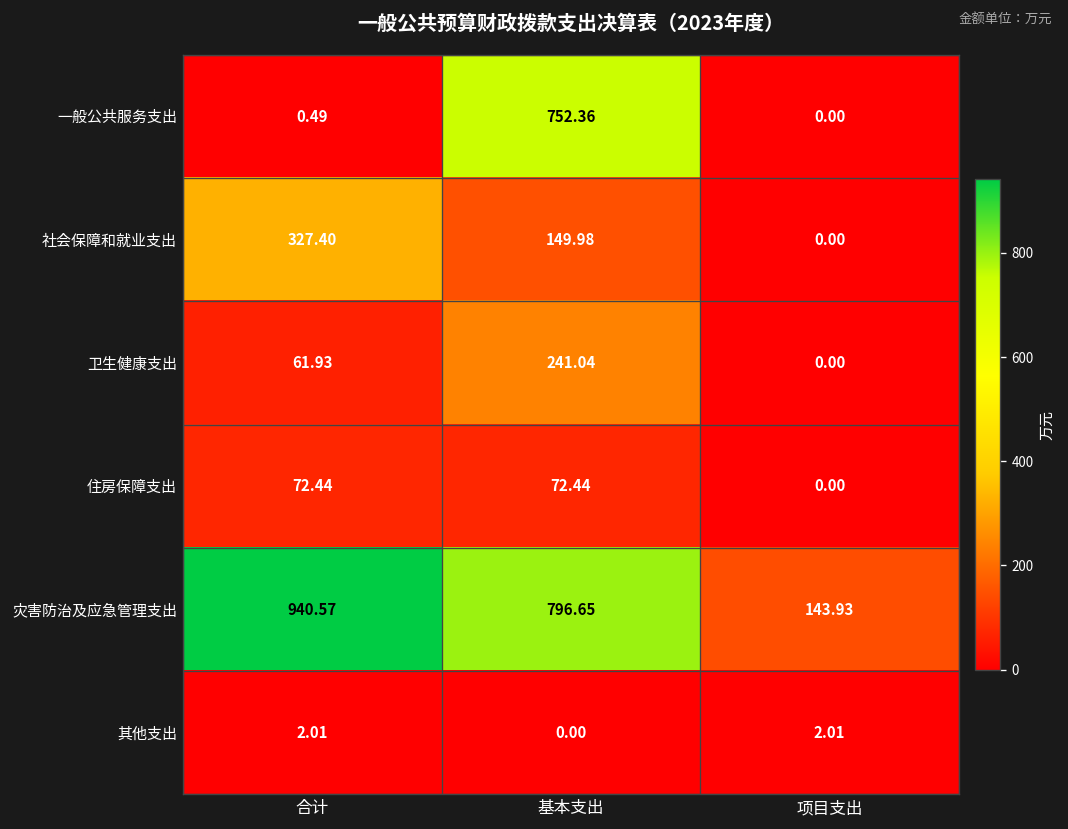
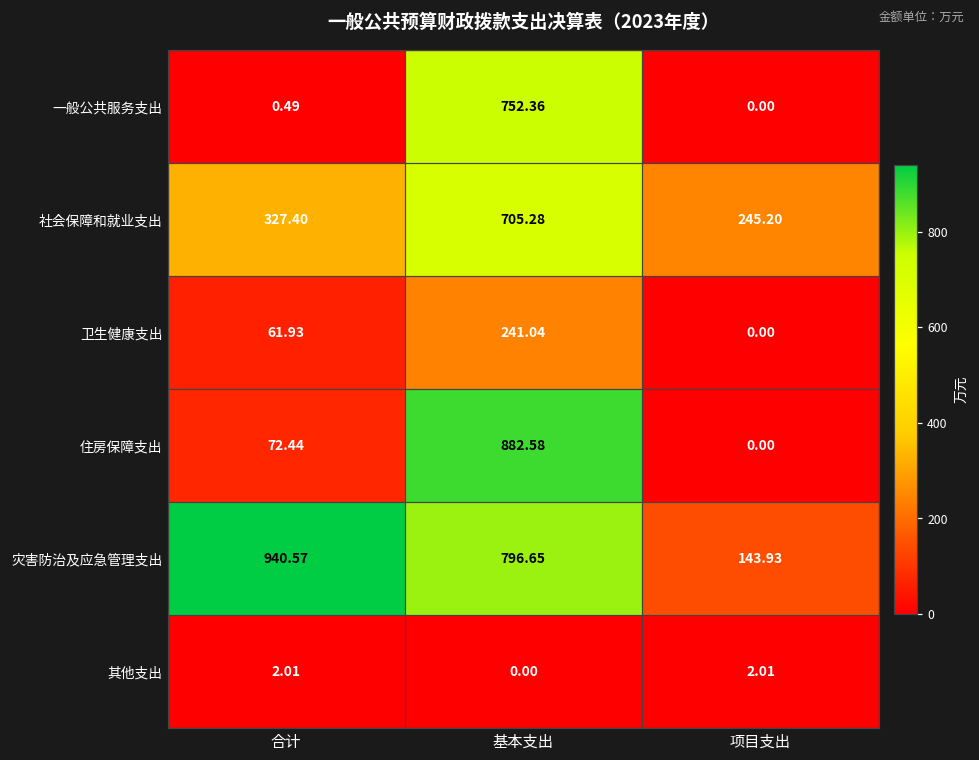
  {
    "一般公共服务支出": {
      "合计": 0.49,
      "基本支出": 752.36,
      "项目支出": 0.00
    },
    "社会保障和就业支出": {
      "合计": 327.40,
-     "基本支出": 149.98,
-     "项目支出": 0.00
+     "基本支出": 705.28,
+     "项目支出": 245.20
    },
    "卫生健康支出": {
      "合计": 61.93,
      "基本支出": 241.04,
      "项目支出": 0.00
    },
    "住房保障支出": {
      "合计": 72.44,
-     "基本支出": 72.44,
+     "基本支出": 882.58,
      "项目支出": 0.00
    },
    "灾害防治及应急管理支出": {
      "合计": 940.57,
      "基本支出": 796.65,
      "项目支出": 143.93
    },
    "其他支出": {
      "合计": 2.01,
      "基本支出": 0.00,
      "项目支出": 2.01
    }
  }
